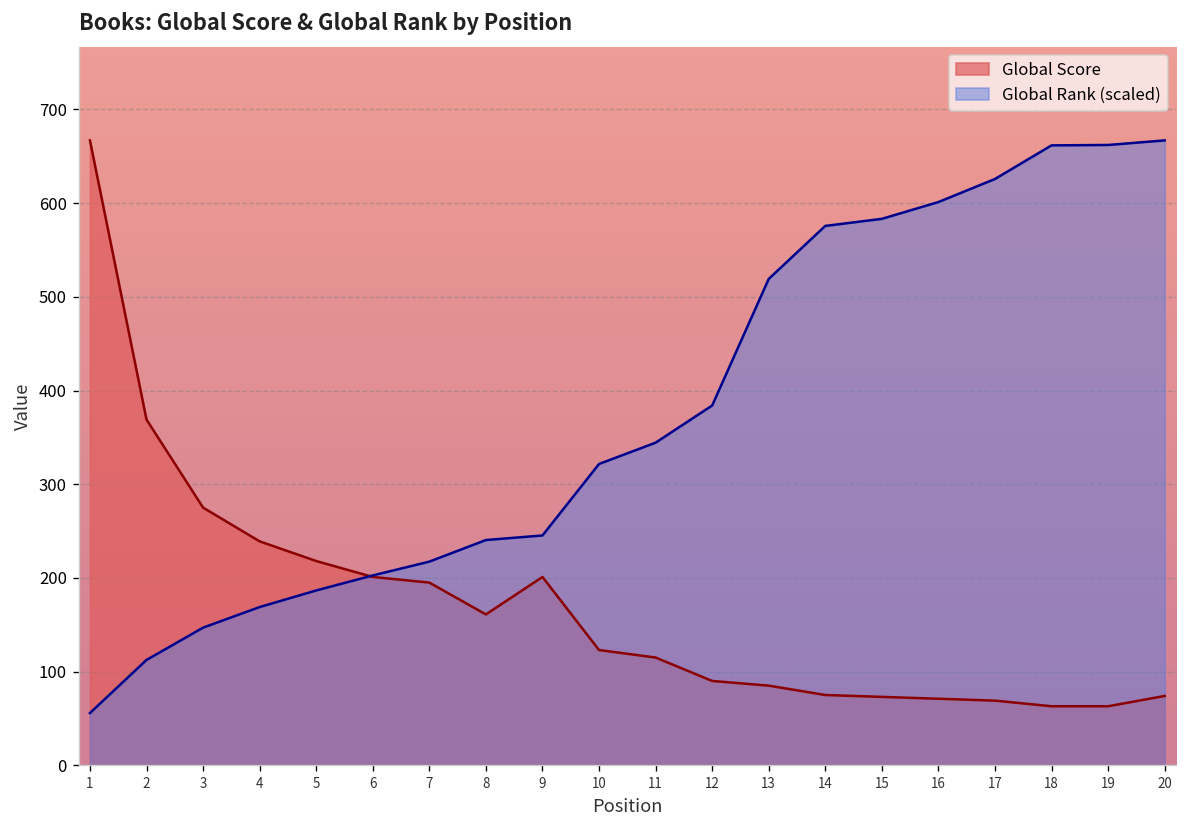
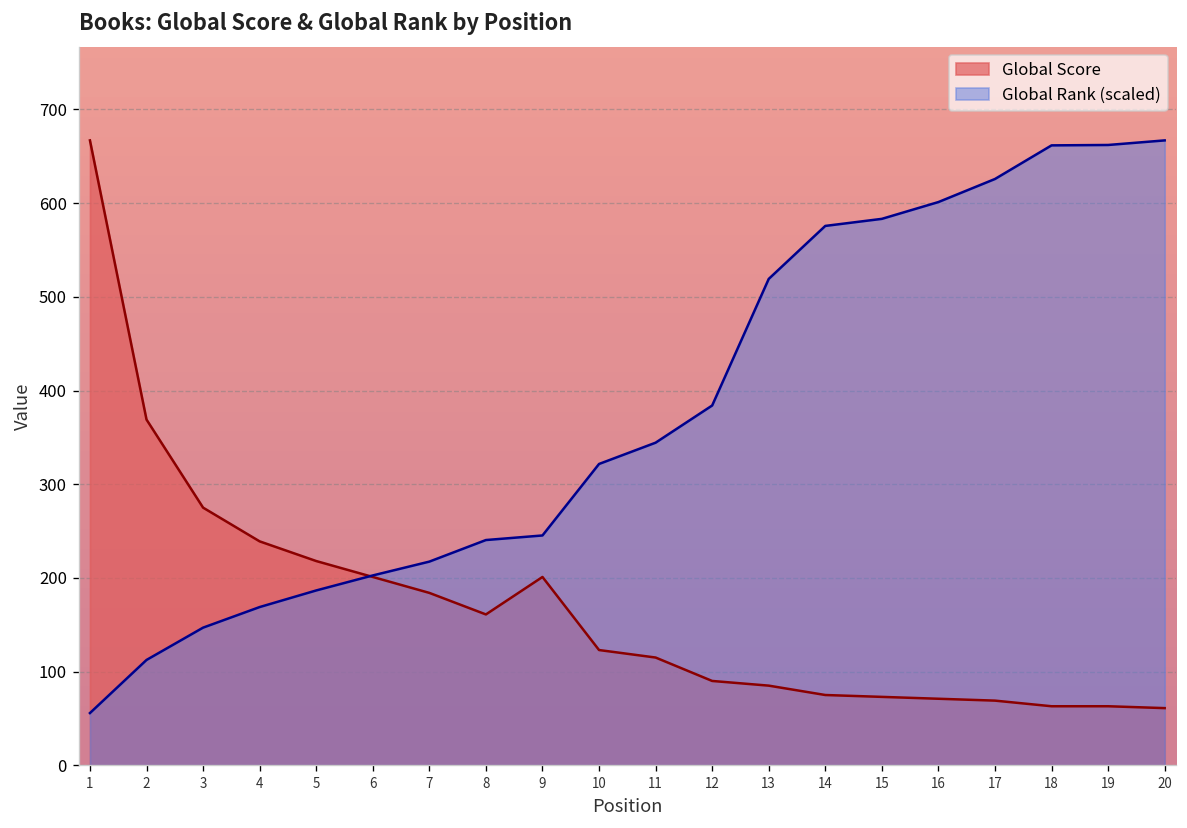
  {
    "Global Score": {
      "1": 670,
      "2": 370,
      "3": 280,
      "4": 240,
      "5": 220,
-     "7": 200,
+     "7": 180,
      "8": 160,
      "9": 200,
      "10": 120,
      "11": 120,
      "12": 90,
      "13": 90,
      "14": 80,
      "15": 70,
      "16": 70,
      "17": 70,
      "18": 60,
      "19": 60,
-     "20": 70
+     "20": 60
    },
    "Global Rank (scaled)": {
      "1": 60,
      "2": 110,
      "3": 150,
      "4": 170,
      "5": 190,
      "7": 220,
      "8": 240,
      "9": 250,
      "10": 320,
      "11": 340,
      "12": 380,
      "13": 520,
      "14": 580,
      "15": 580,
      "16": 600,
      "17": 630,
      "18": 660,
      "19": 660,
      "20": 670
    }
  }
